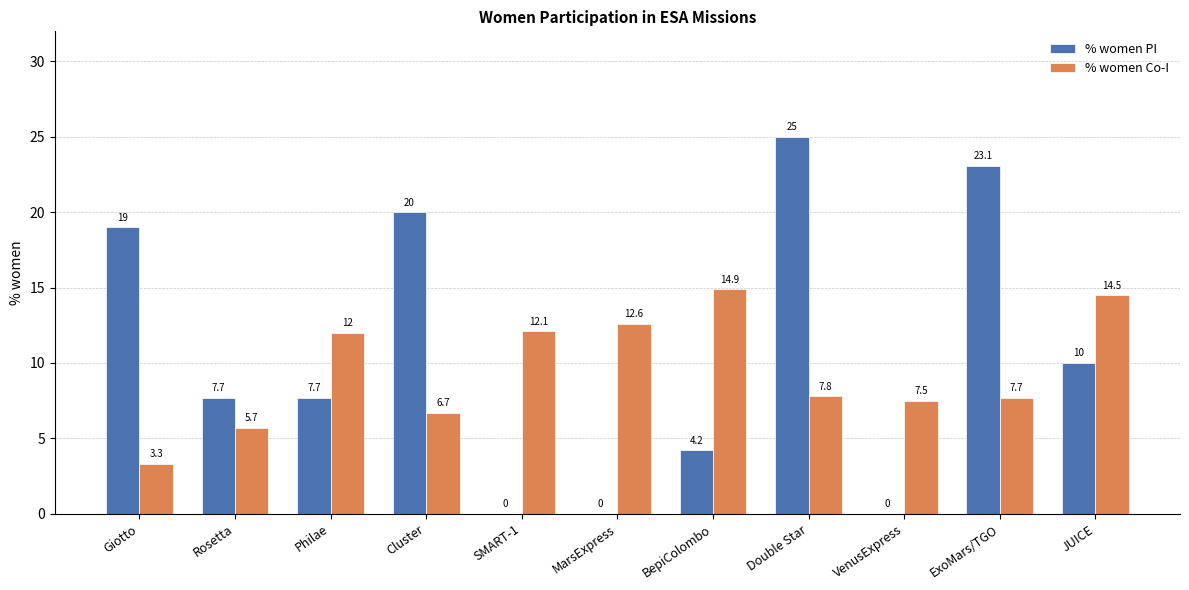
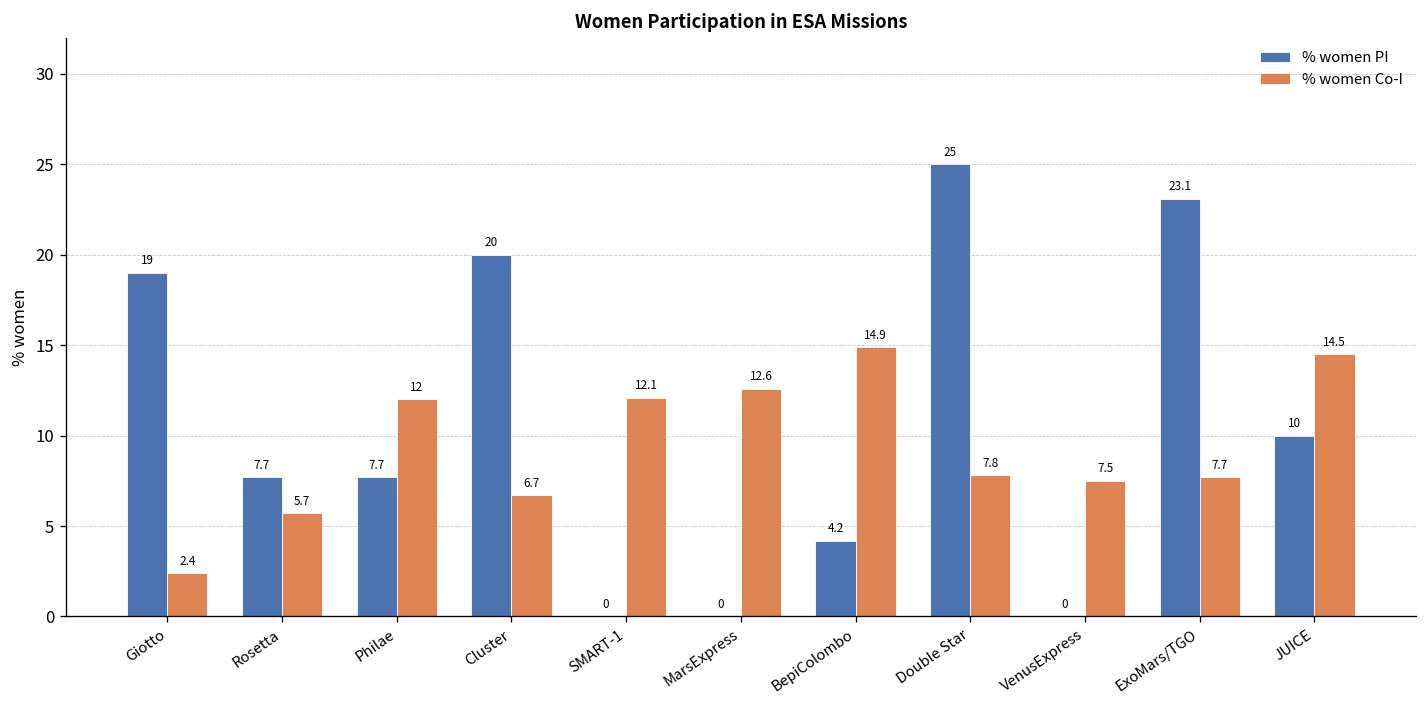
  {
    "% women PI": {
      "Giotto": 19,
      "Rosetta": 7.7,
      "Philae": 7.7,
      "Cluster": 20,
      "SMART-1": 0,
      "MarsExpress": 0,
      "BepiColombo": 4.2,
      "Double Star": 25,
      "VenusExpress": 0,
      "ExoMars/TGO": 23.1,
      "JUICE": 10
    },
    "% women Co-I": {
-     "Giotto": 3.3,
+     "Giotto": 2.4,
      "Rosetta": 5.7,
      "Philae": 12,
      "Cluster": 6.7,
      "SMART-1": 12.1,
      "MarsExpress": 12.6,
      "BepiColombo": 14.9,
      "Double Star": 7.8,
      "VenusExpress": 7.5,
      "ExoMars/TGO": 7.7,
      "JUICE": 14.5
    }
  }
